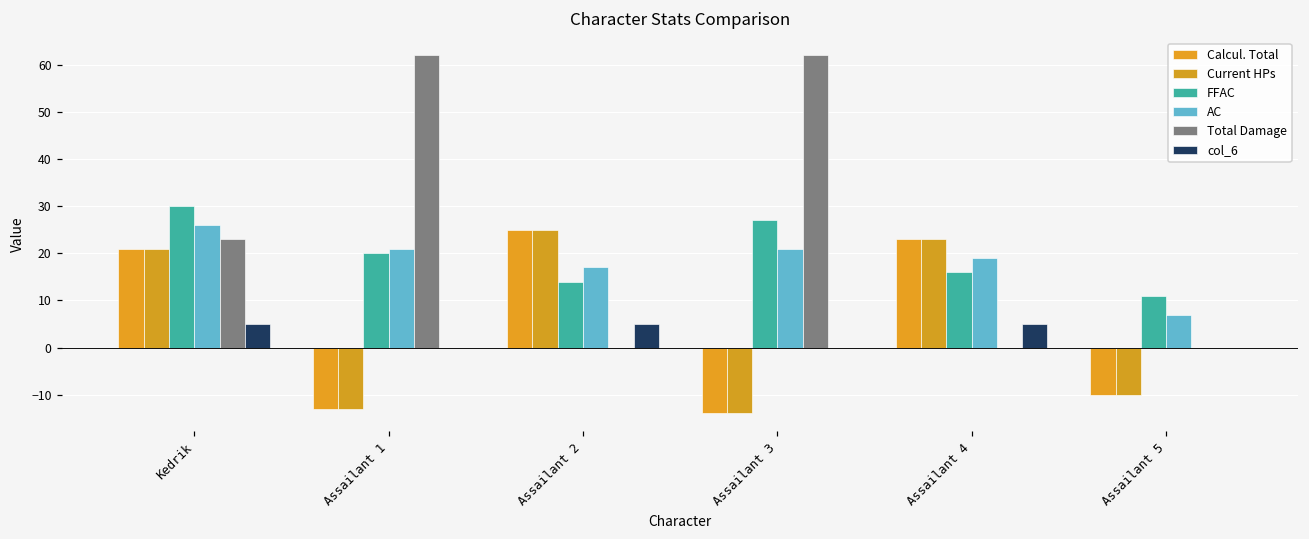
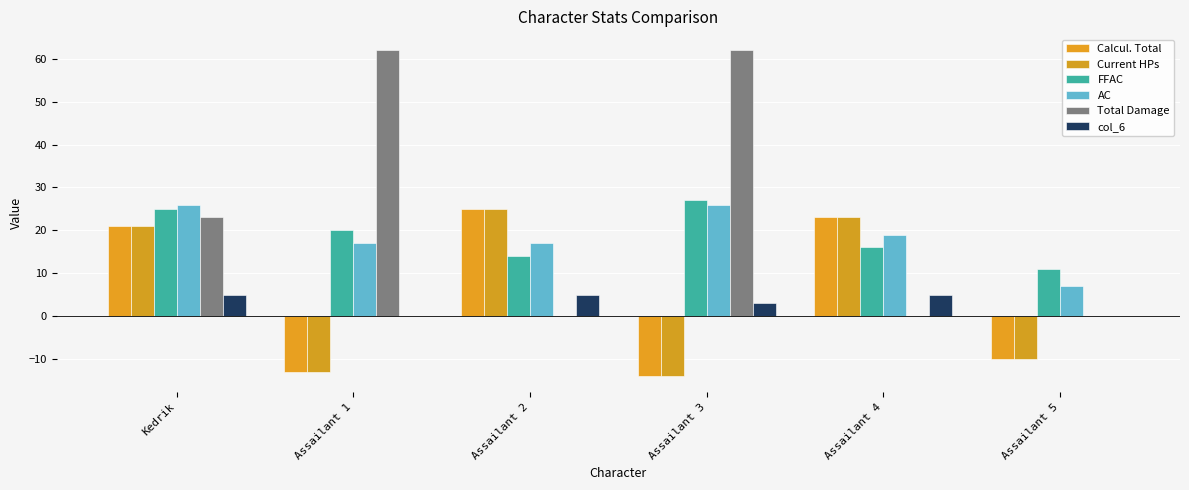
  {
    "FFAC": {
-     "Kedrik": 30,
+     "Kedrik": 25,
      "Assailant 1": 20,
      "Assailant 2": 14,
      "Assailant 3": 27,
      "Assailant 4": 16,
      "Assailant 5": 11
    },
    "AC": {
      "Kedrik": 26,
-     "Assailant 1": 21,
+     "Assailant 1": 17,
      "Assailant 2": 17,
-     "Assailant 3": 21,
+     "Assailant 3": 26,
      "Assailant 4": 19,
      "Assailant 5": 7
    },
    "Total Damage": {
      "Kedrik": 23,
      "Assailant 1": 62,
      "Assailant 2": 0,
      "Assailant 3": 62,
      "Assailant 4": 0,
      "Assailant 5": 0
    },
    "col_6": {
      "Kedrik": 5,
      "Assailant 1": 0,
      "Assailant 2": 5,
-     "Assailant 3": 0,
+     "Assailant 3": 3,
      "Assailant 4": 5,
      "Assailant 5": 0
    }
  }
